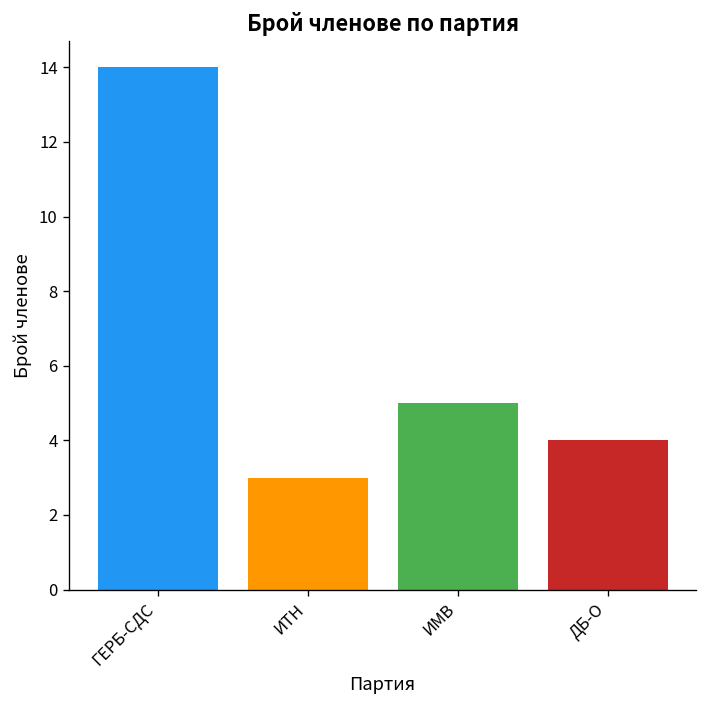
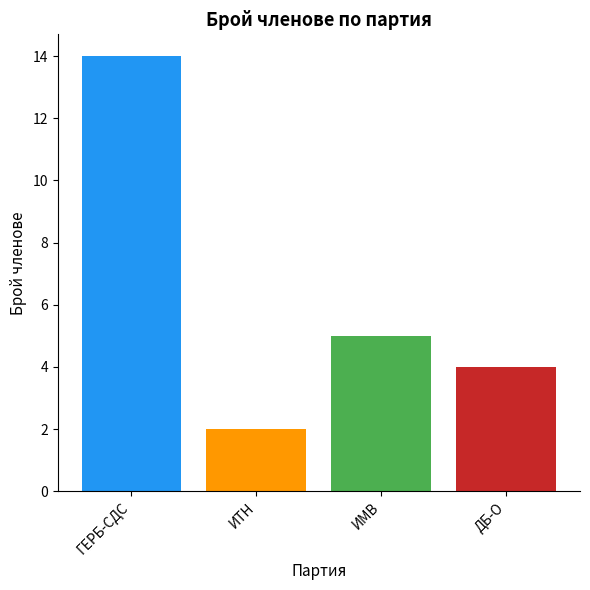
  {
    "ГЕРБ-СДС": 14,
-   "ИТН": 3,
+   "ИТН": 2,
    "ИМВ": 5,
    "ДБ-О": 4
  }
